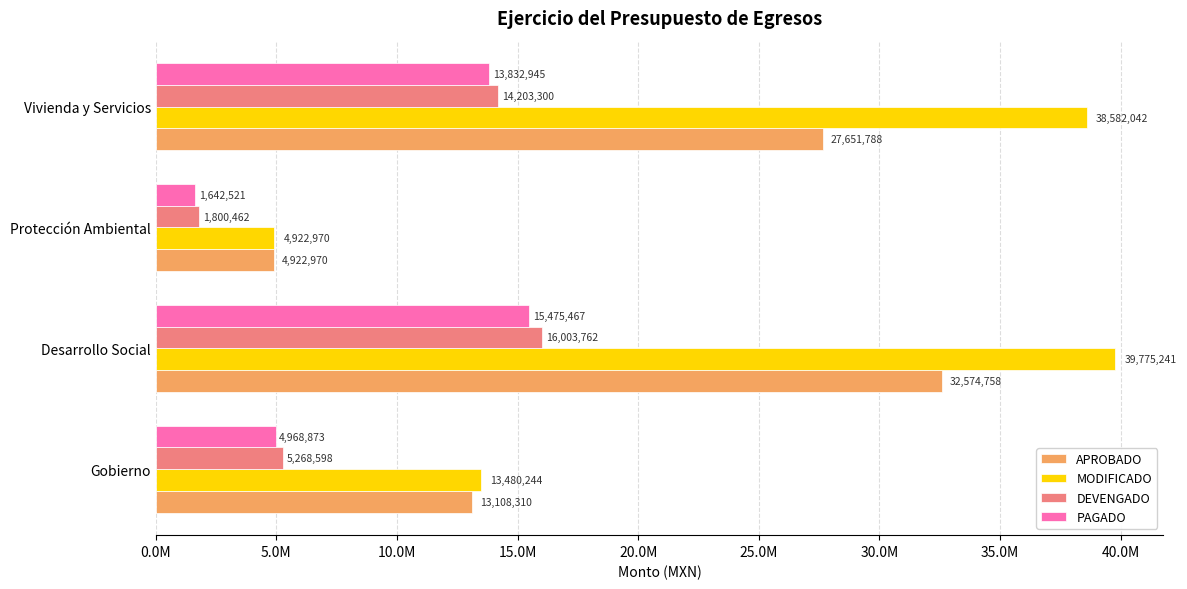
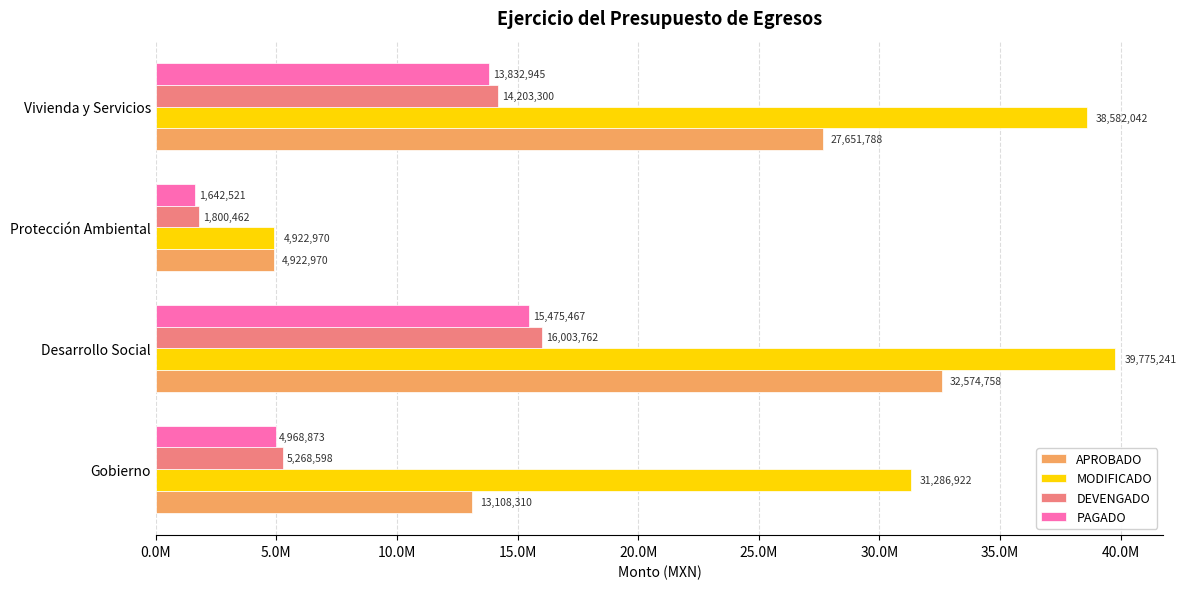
  {
    "MODIFICADO": {
      "Vivienda y Servicios": "38,582,042",
      "Protección Ambiental": "4,922,970",
      "Desarrollo Social": "39,775,241",
-     "Gobierno": "13,480,244"
+     "Gobierno": "31,286,922"
    }
  }
